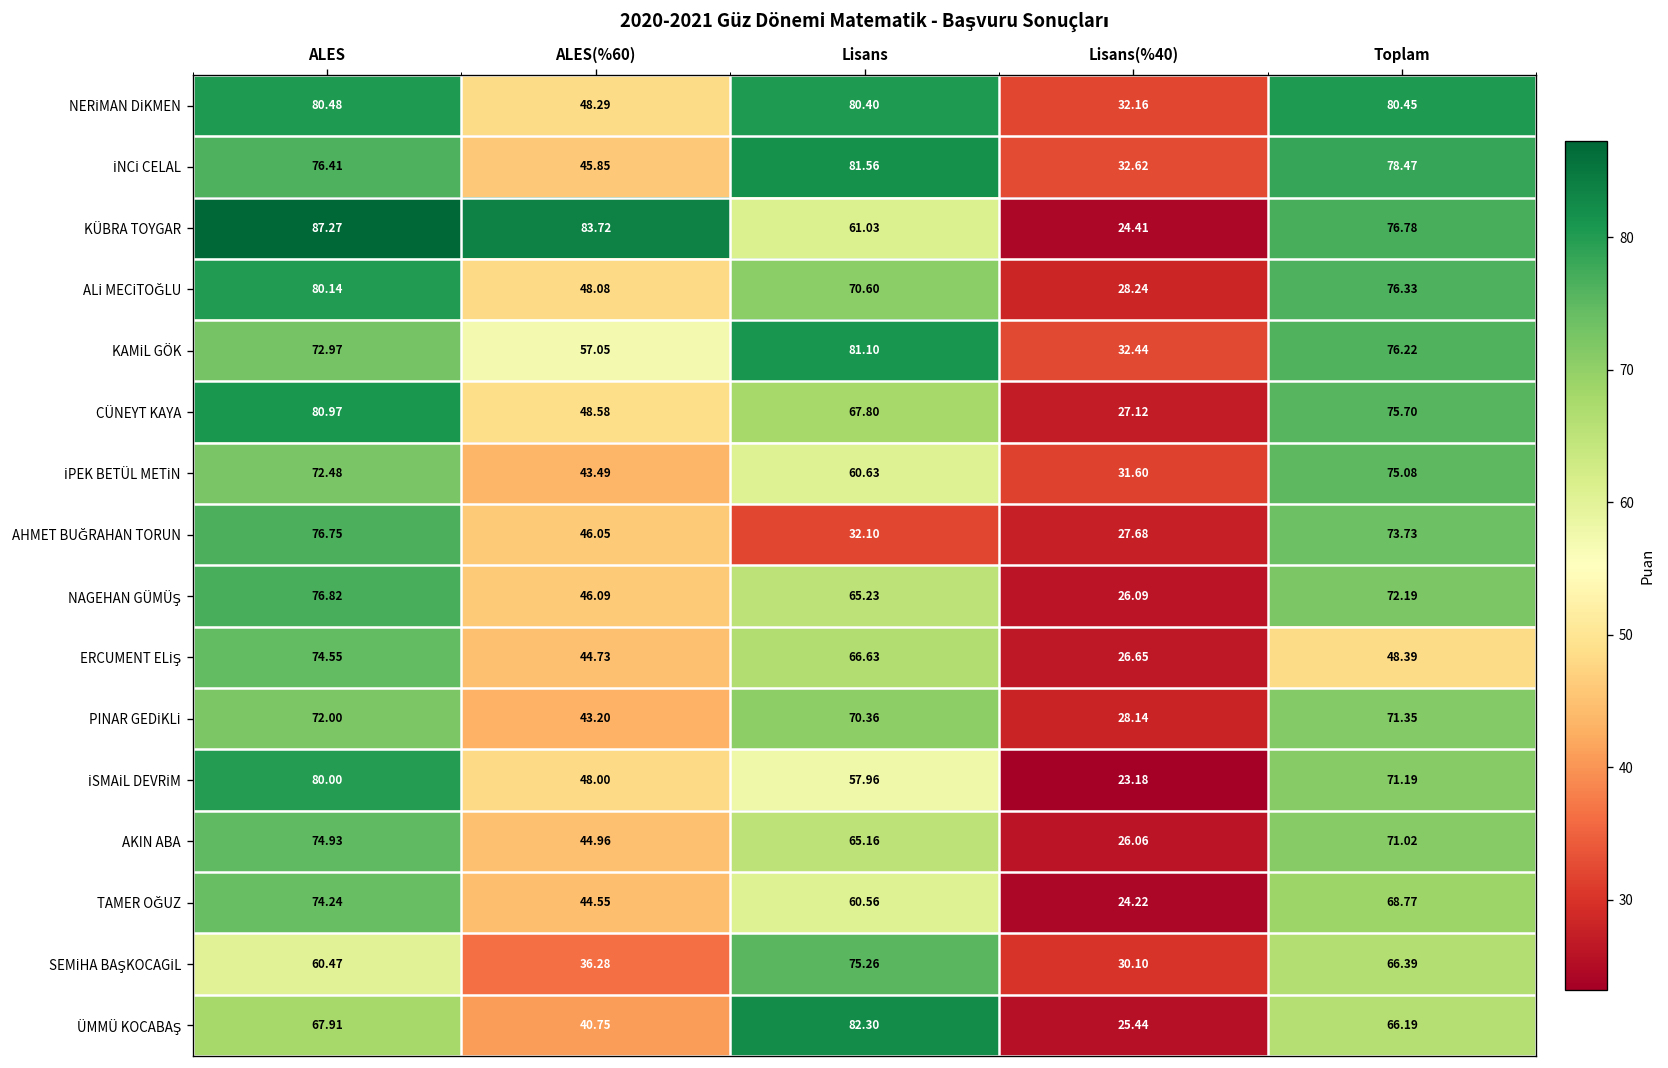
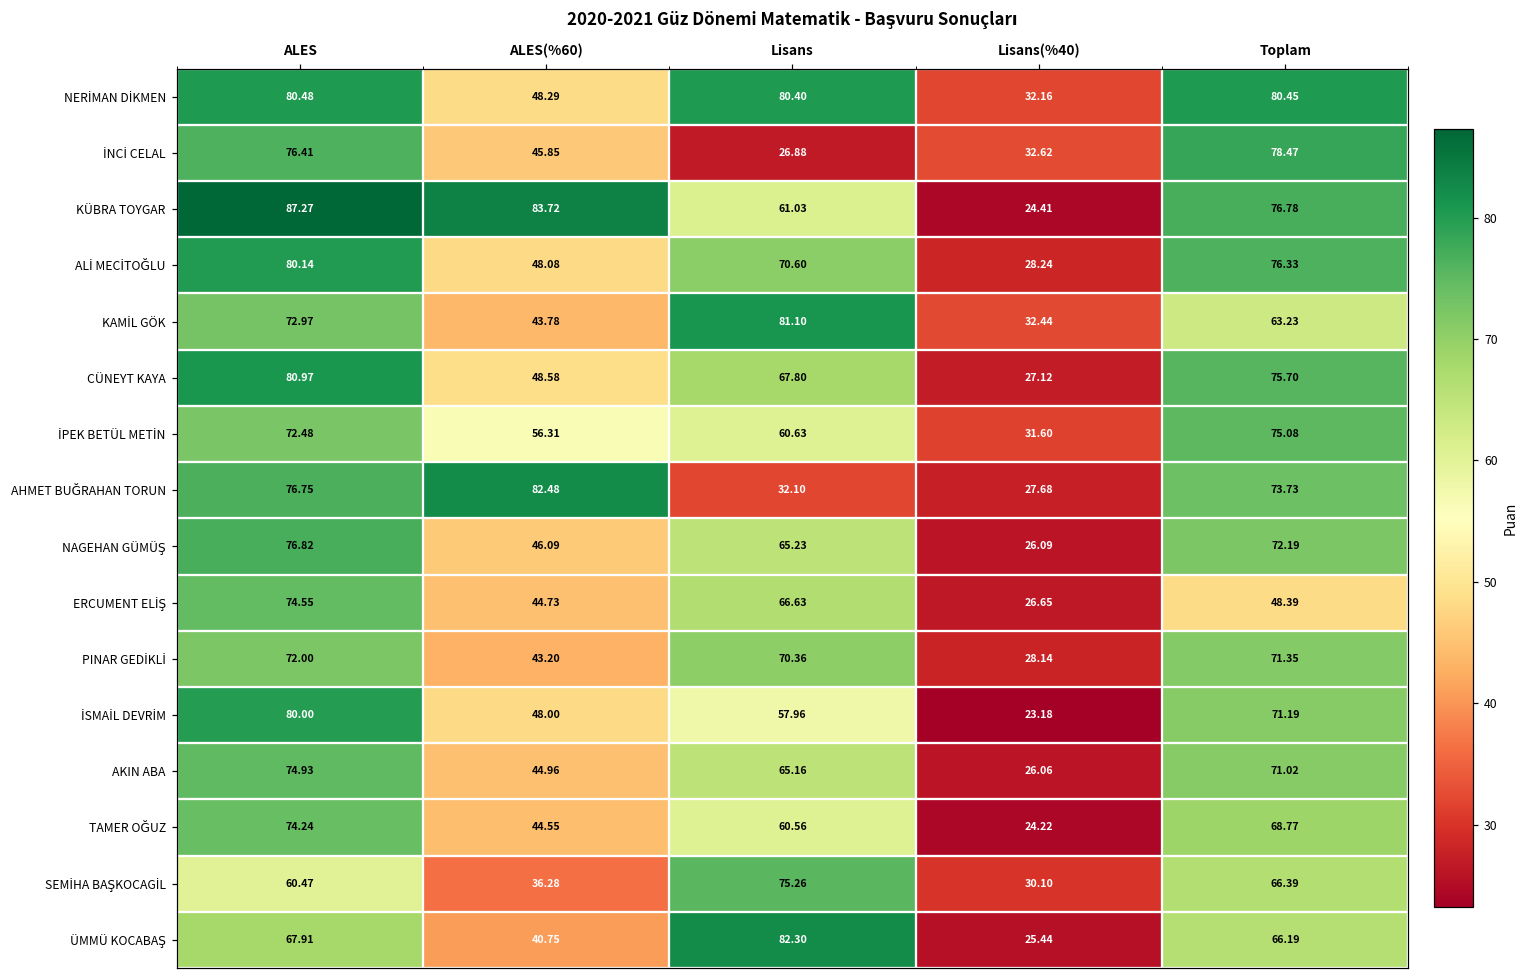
  {
    "NERİMAN DİKMEN": {
      "ALES": 80.48,
      "ALES(%60)": 48.29,
      "Lisans": 80.40,
      "Lisans(%40)": 32.16,
      "Toplam": 80.45
    },
    "İNCİ CELAL": {
      "ALES": 76.41,
      "ALES(%60)": 45.85,
-     "Lisans": 81.56,
+     "Lisans": 26.88,
      "Lisans(%40)": 32.62,
      "Toplam": 78.47
    },
    "KÜBRA TOYGAR": {
      "ALES": 87.27,
      "ALES(%60)": 83.72,
      "Lisans": 61.03,
      "Lisans(%40)": 24.41,
      "Toplam": 76.78
    },
    "ALİ MECİTOĞLU": {
      "ALES": 80.14,
      "ALES(%60)": 48.08,
      "Lisans": 70.60,
      "Lisans(%40)": 28.24,
      "Toplam": 76.33
    },
    "KAMİL GÖK": {
      "ALES": 72.97,
-     "ALES(%60)": 57.05,
+     "ALES(%60)": 43.78,
      "Lisans": 81.10,
      "Lisans(%40)": 32.44,
-     "Toplam": 76.22
+     "Toplam": 63.23
    },
    "CÜNEYT KAYA": {
      "ALES": 80.97,
      "ALES(%60)": 48.58,
      "Lisans": 67.80,
      "Lisans(%40)": 27.12,
      "Toplam": 75.70
    },
    "İPEK BETÜL METİN": {
      "ALES": 72.48,
-     "ALES(%60)": 43.49,
+     "ALES(%60)": 56.31,
      "Lisans": 60.63,
      "Lisans(%40)": 31.60,
      "Toplam": 75.08
    },
    "AHMET BUĞRAHAN TORUN": {
      "ALES": 76.75,
-     "ALES(%60)": 46.05,
+     "ALES(%60)": 82.48,
      "Lisans": 32.10,
      "Lisans(%40)": 27.68,
      "Toplam": 73.73
    },
    "NAGEHAN GÜMÜŞ": {
      "ALES": 76.82,
      "ALES(%60)": 46.09,
      "Lisans": 65.23,
      "Lisans(%40)": 26.09,
      "Toplam": 72.19
    },
    "ERCUMENT ELİŞ": {
      "ALES": 74.55,
      "ALES(%60)": 44.73,
      "Lisans": 66.63,
      "Lisans(%40)": 26.65,
      "Toplam": 48.39
    },
    "PINAR GEDİKLİ": {
      "ALES": 72.00,
      "ALES(%60)": 43.20,
      "Lisans": 70.36,
      "Lisans(%40)": 28.14,
      "Toplam": 71.35
    },
    "İSMAİL DEVRİM": {
      "ALES": 80.00,
      "ALES(%60)": 48.00,
      "Lisans": 57.96,
      "Lisans(%40)": 23.18,
      "Toplam": 71.19
    },
    "AKIN ABA": {
      "ALES": 74.93,
      "ALES(%60)": 44.96,
      "Lisans": 65.16,
      "Lisans(%40)": 26.06,
      "Toplam": 71.02
    },
    "TAMER OĞUZ": {
      "ALES": 74.24,
      "ALES(%60)": 44.55,
      "Lisans": 60.56,
      "Lisans(%40)": 24.22,
      "Toplam": 68.77
    },
    "SEMİHA BAŞKOCAGİL": {
      "ALES": 60.47,
      "ALES(%60)": 36.28,
      "Lisans": 75.26,
      "Lisans(%40)": 30.10,
      "Toplam": 66.39
    },
    "ÜMMÜ KOCABAŞ": {
      "ALES": 67.91,
      "ALES(%60)": 40.75,
      "Lisans": 82.30,
      "Lisans(%40)": 25.44,
      "Toplam": 66.19
    }
  }
